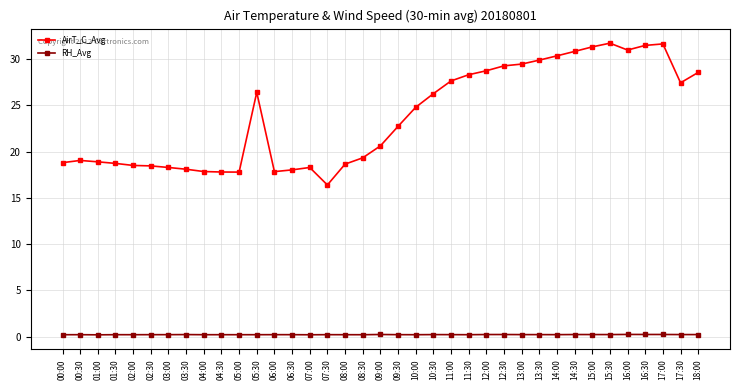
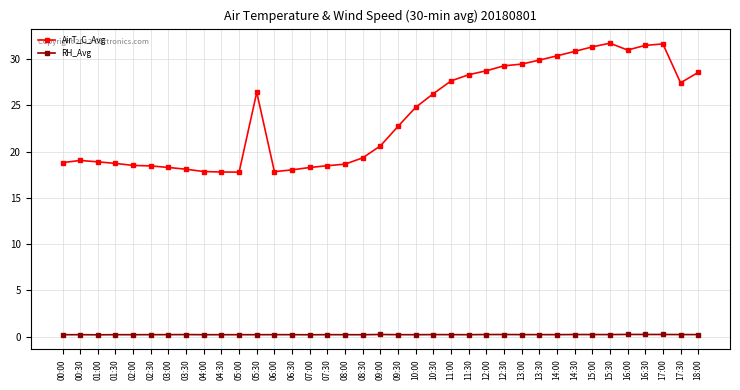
  {
    "AirT_C_Avg": {
      "00:00": 19,
      "00:30": 19,
      "01:00": 19,
      "01:30": 19,
      "02:00": 19,
      "02:30": 18,
      "03:00": 18,
      "03:30": 18,
      "04:00": 18,
      "04:30": 18,
      "05:00": 18,
      "05:30": 26,
      "06:00": 18,
      "06:30": 18,
      "07:00": 18,
-     "07:30": 16,
+     "07:30": 18,
      "08:00": 19,
      "08:30": 19,
      "09:00": 21,
      "09:30": 23,
      "10:00": 25,
      "10:30": 26,
      "11:00": 28,
      "11:30": 28,
      "12:00": 29,
      "12:30": 29,
      "13:00": 29,
      "13:30": 30,
      "14:00": 30,
      "14:30": 31,
      "15:00": 31,
      "15:30": 32,
      "16:00": 31,
      "16:30": 31,
      "17:00": 32,
      "17:30": 27,
      "18:00": 29
    },
    "RH_Avg": {
      "00:00": 0,
      "00:30": 0,
      "01:00": 0,
      "01:30": 0,
      "02:00": 0,
      "02:30": 0,
      "03:00": 0,
      "03:30": 0,
      "04:00": 0,
      "04:30": 0,
      "05:00": 0,
      "05:30": 0,
      "06:00": 0,
      "06:30": 0,
      "07:00": 0,
      "07:30": 0,
      "08:00": 0,
      "08:30": 0,
      "09:00": 0,
      "09:30": 0,
      "10:00": 0,
      "10:30": 0,
      "11:00": 0,
      "11:30": 0,
      "12:00": 0,
      "12:30": 0,
      "13:00": 0,
      "13:30": 0,
      "14:00": 0,
      "14:30": 0,
      "15:00": 0,
      "15:30": 0,
      "16:00": 0,
      "16:30": 0,
      "17:00": 0,
      "17:30": 0,
      "18:00": 0
    }
  }
